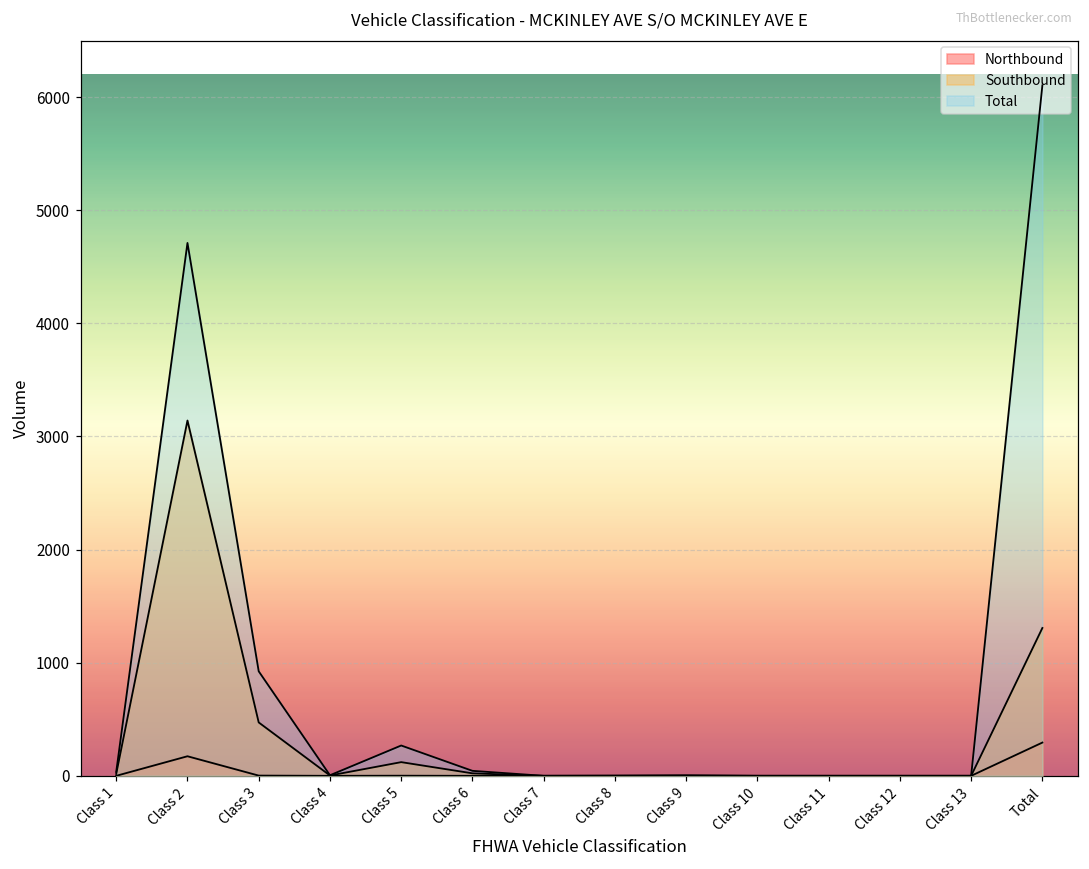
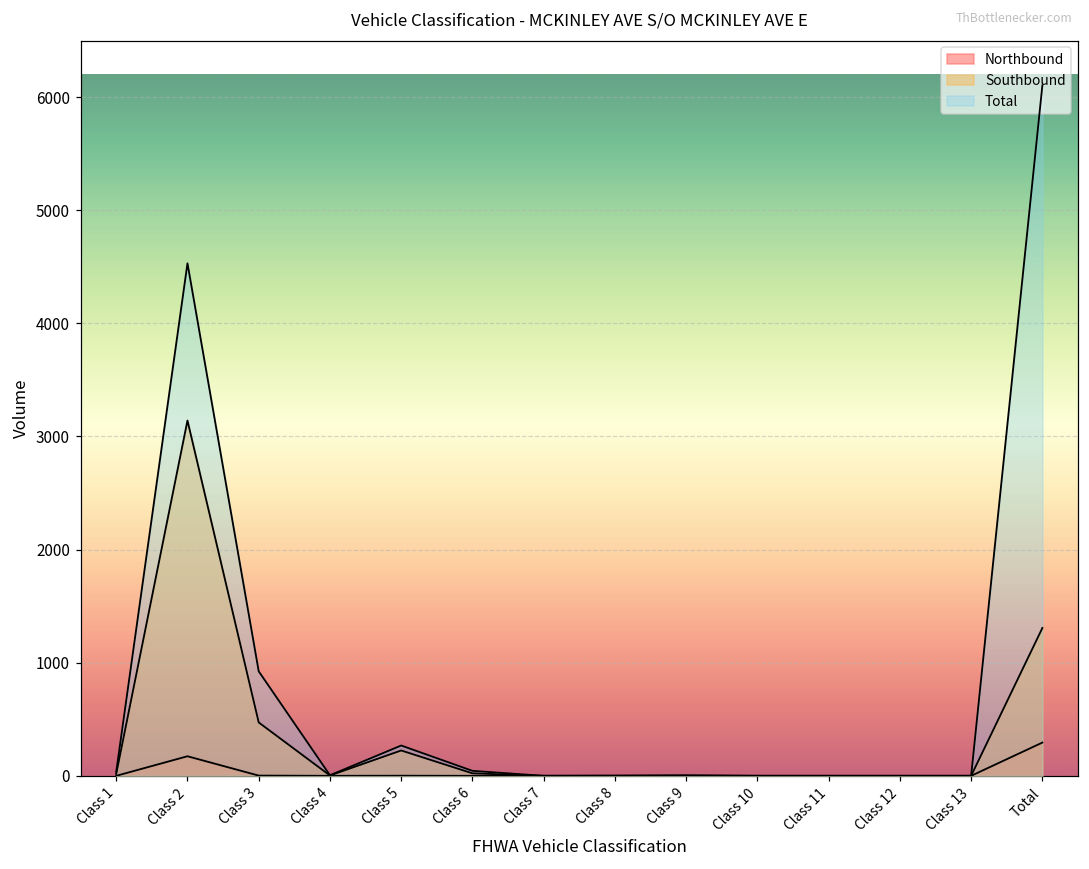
  {
    "Northbound": {
      "Class 2": 170,
      "Class 3": 0,
      "Class 5": 0,
      "Total": 290
    },
    "Southbound": {
      "Class 2": 3140,
      "Class 3": 470,
-     "Class 5": 120,
+     "Class 5": 220,
      "Total": 1310
    },
    "Total": {
-     "Class 2": 4710,
+     "Class 2": 4530,
      "Class 3": 920,
      "Class 5": 270
    }
  }
